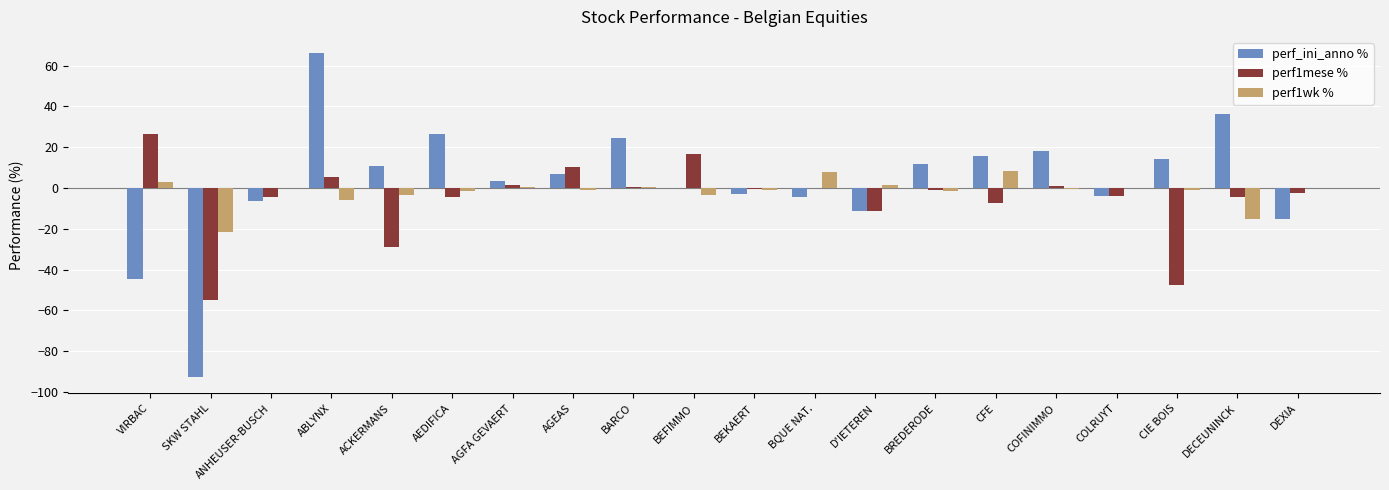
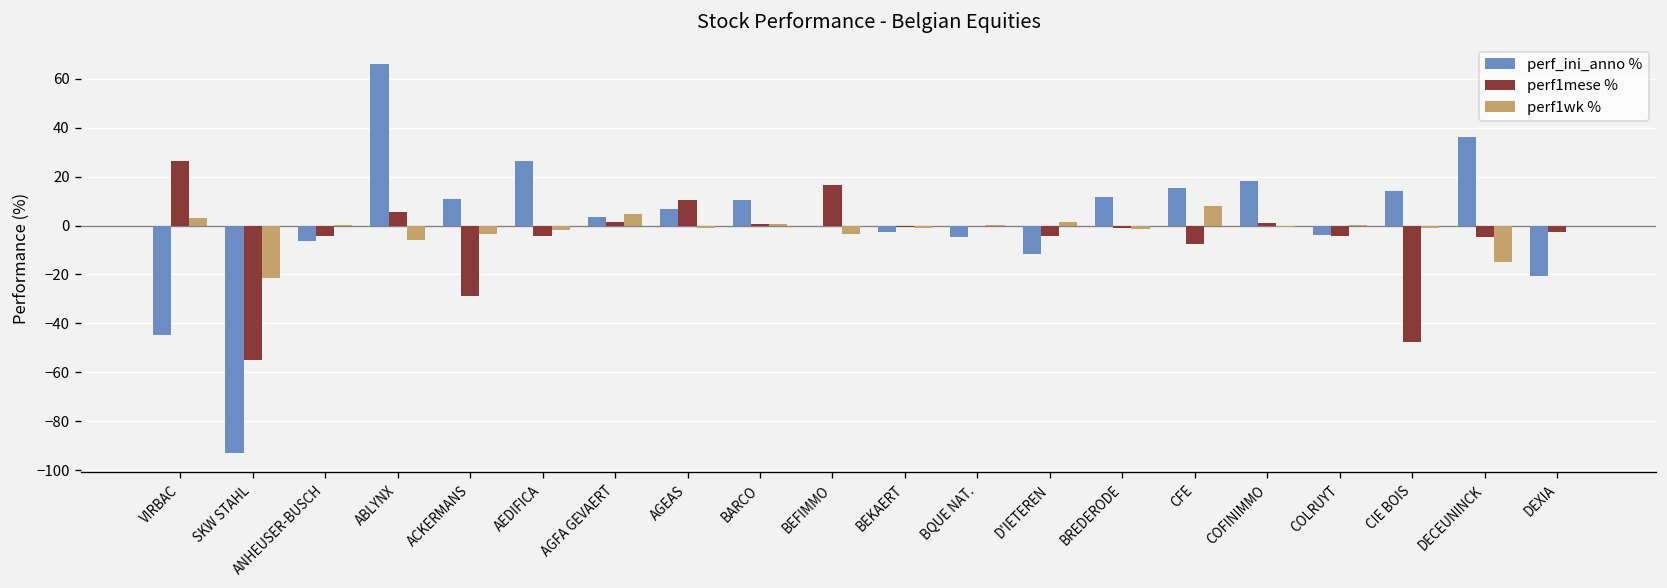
  {
    "perf_ini_anno %": {
      "VIRBAC": -45,
      "SKW STAHL": -93,
      "ANHEUSER-BUSCH": -6,
      "ABLYNX": 66,
      "ACKERMANS": 11,
      "AEDIFICA": 26,
      "AGFA GEVAERT": 3,
      "AGEAS": 7,
-     "BARCO": 25,
+     "BARCO": 10,
      "BEKAERT": -3,
      "BQUE NAT.": -5,
      "D'IETEREN": -11,
      "BREDERODE": 12,
      "CFE": 15,
      "COFINIMMO": 18,
      "COLRUYT": -4,
      "CIE BOIS": 14,
      "DECEUNINCK": 36,
-     "DEXIA": -15
+     "DEXIA": -21
    },
    "perf1mese %": {
      "VIRBAC": 26,
      "SKW STAHL": -55,
      "ANHEUSER-BUSCH": -4,
      "ABLYNX": 5,
      "ACKERMANS": -29,
      "AEDIFICA": -4,
      "AGFA GEVAERT": 1,
      "AGEAS": 10,
      "BEFIMMO": 17,
-     "D'IETEREN": -11,
+     "D'IETEREN": -4,
      "CFE": -7,
      "COLRUYT": -4,
      "CIE BOIS": -48,
      "DECEUNINCK": -5,
      "DEXIA": -3
    },
    "perf1wk %": {
      "VIRBAC": 3,
      "SKW STAHL": -21,
      "ABLYNX": -6,
      "ACKERMANS": -3,
      "AEDIFICA": -2,
-     "AGFA GEVAERT": 0,
+     "AGFA GEVAERT": 5,
      "BEFIMMO": -3,
-     "BQUE NAT.": 8,
+     "BQUE NAT.": 0,
      "D'IETEREN": 1,
      "BREDERODE": -1,
      "CFE": 8,
      "DECEUNINCK": -15
    }
  }
